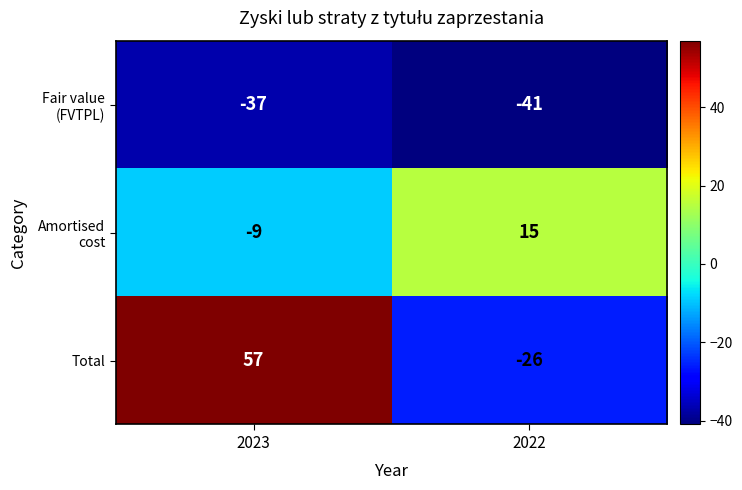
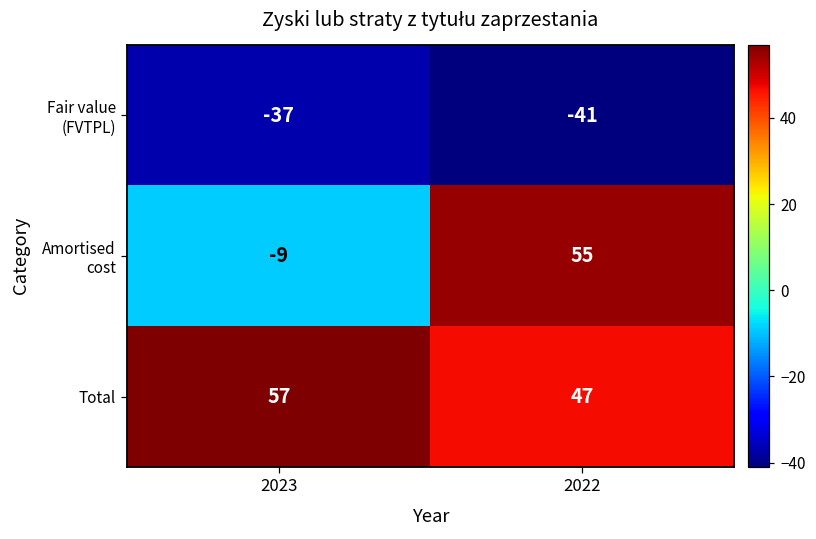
  {
    "Fair value (FVTPL)": {
      "2023": -37,
      "2022": -41
    },
    "Amortised cost": {
      "2023": -9,
-     "2022": 15
+     "2022": 55
    },
    "Total": {
      "2023": 57,
-     "2022": -26
+     "2022": 47
    }
  }
